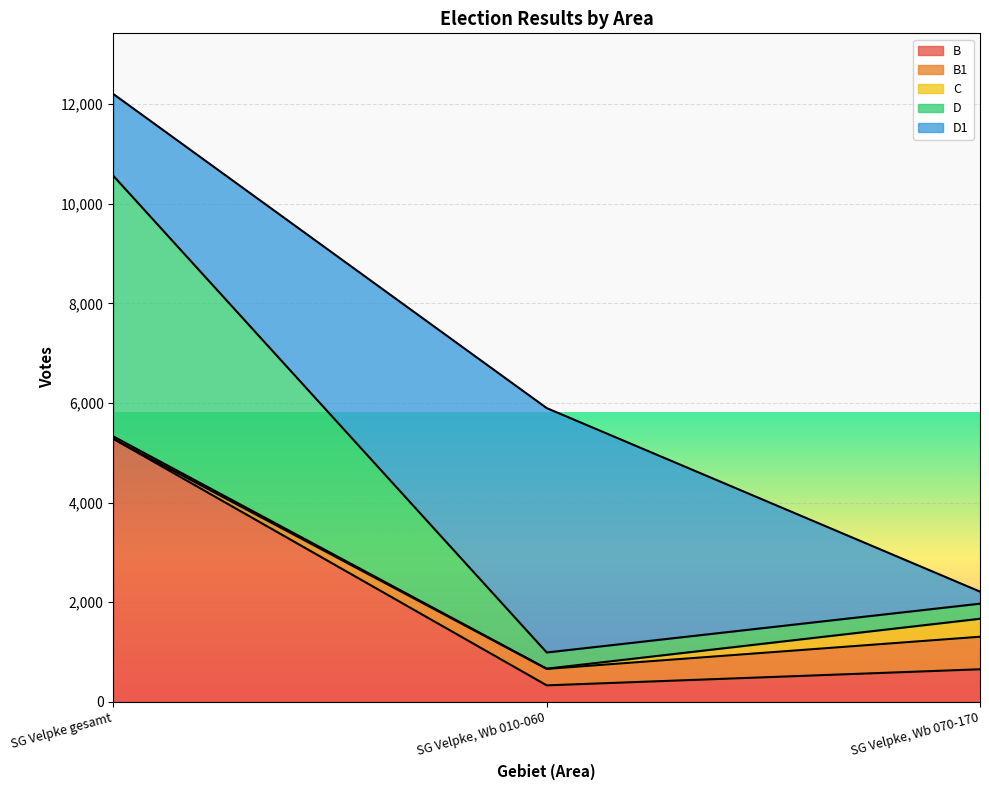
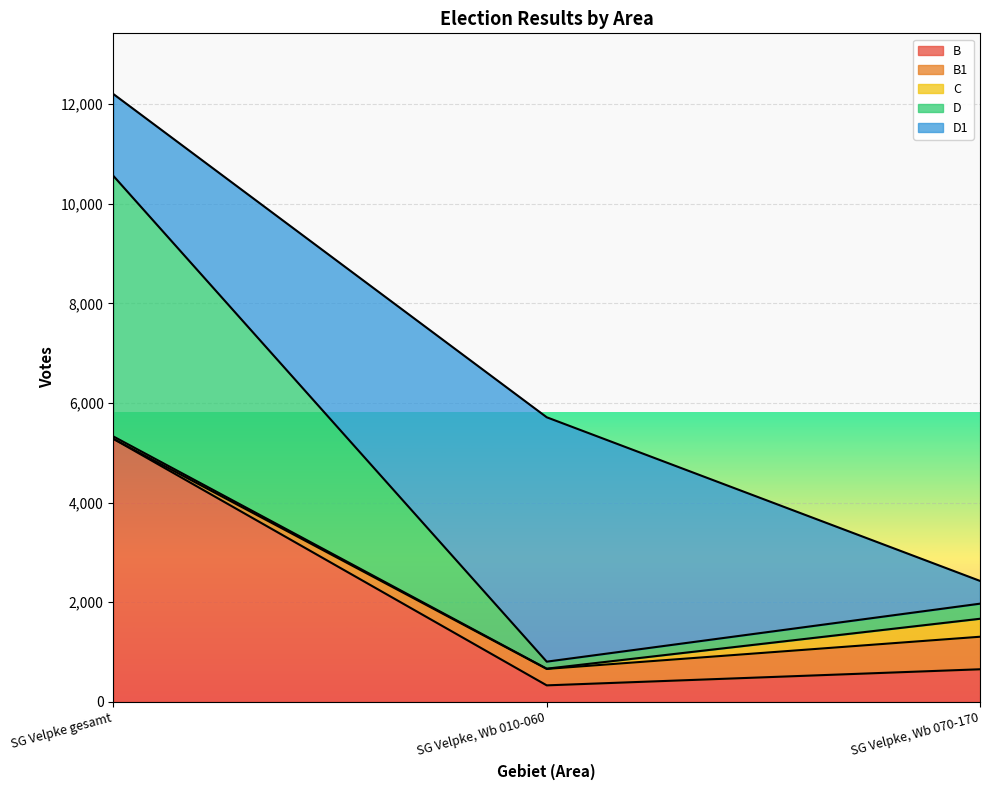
  {
    "C": {
      "SG Velpke, Wb 070-170": "400"
    },
    "D": {
      "SG Velpke gesamt": "5,200",
-     "SG Velpke, Wb 010-060": "300",
+     "SG Velpke, Wb 010-060": "100",
      "SG Velpke, Wb 070-170": "300"
    },
    "D1": {
      "SG Velpke gesamt": "1,600",
      "SG Velpke, Wb 010-060": "4,900",
-     "SG Velpke, Wb 070-170": "200"
+     "SG Velpke, Wb 070-170": "500"
    }
  }
